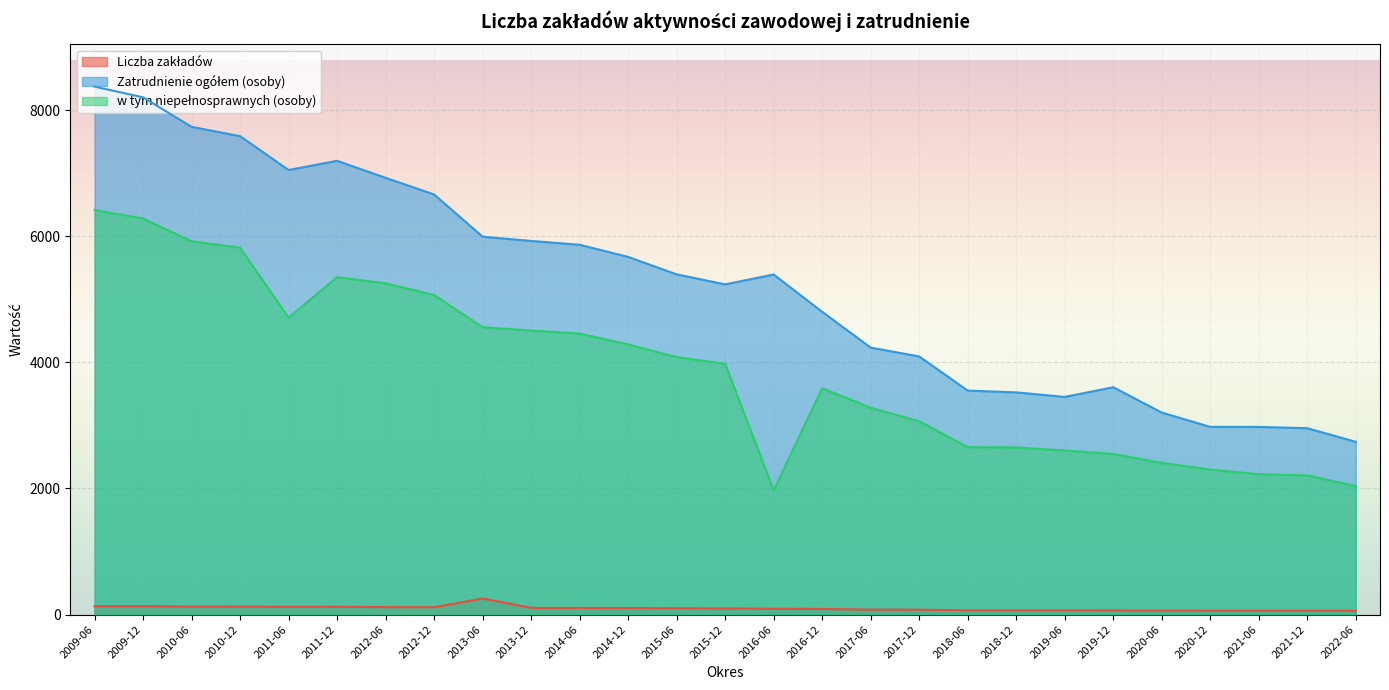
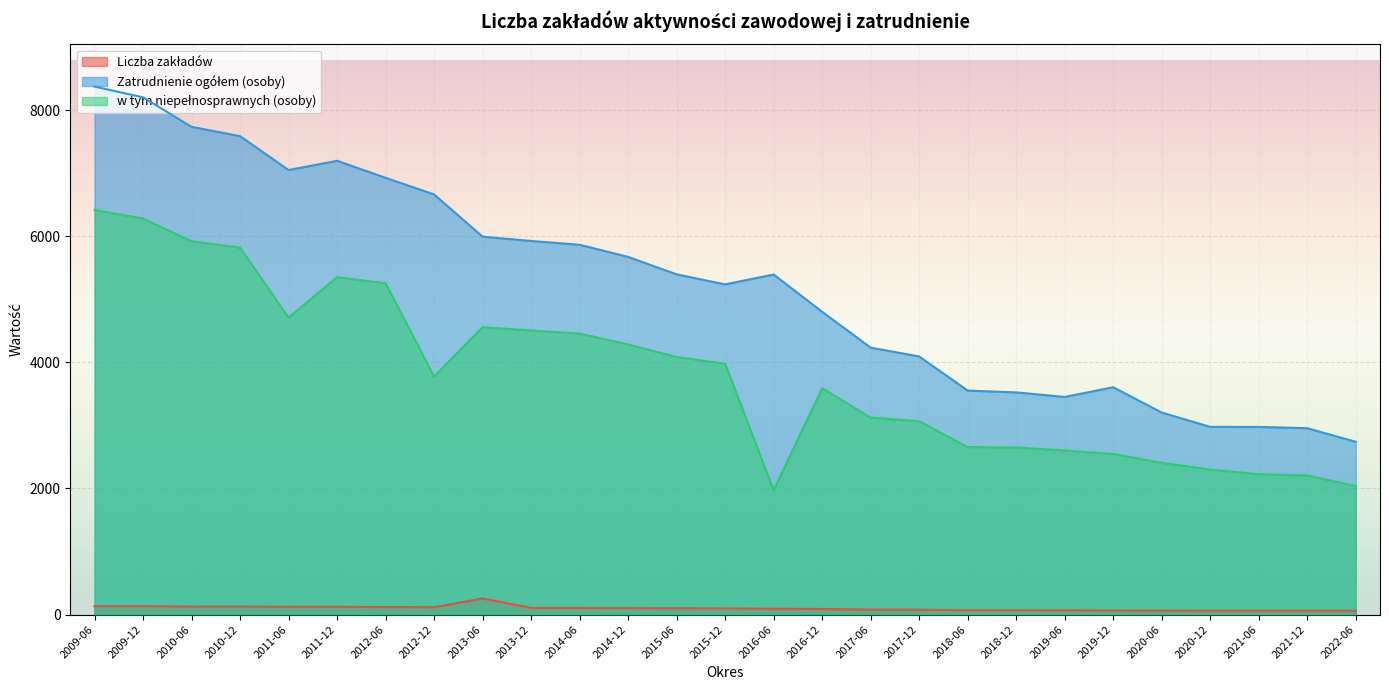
  {
    "Liczba zakładów": {
      "2009-06": 100,
      "2009-12": 100,
      "2010-06": 100,
      "2010-12": 100,
      "2011-06": 100,
      "2011-12": 100,
      "2012-06": 100,
      "2012-12": 100,
      "2013-06": 300,
      "2013-12": 100,
      "2014-06": 100,
      "2014-12": 100,
      "2015-06": 100,
      "2015-12": 100,
      "2016-06": 100,
      "2016-12": 100,
      "2017-06": 100,
      "2017-12": 100,
      "2018-06": 100,
      "2018-12": 100,
      "2019-06": 100,
      "2019-12": 100,
      "2020-06": 100,
      "2020-12": 100,
      "2021-06": 100,
      "2021-12": 100,
      "2022-06": 100
    },
    "Zatrudnienie ogółem (osoby)": {
      "2010-06": 7700,
      "2010-12": 7600,
      "2011-06": 7100,
      "2011-12": 7200,
      "2012-06": 6900,
      "2012-12": 6700,
      "2013-06": 6000,
      "2013-12": 5900,
      "2014-06": 5900,
      "2014-12": 5700,
      "2015-06": 5400,
      "2015-12": 5200,
      "2016-06": 5400,
      "2016-12": 4800,
      "2017-06": 4200,
      "2017-12": 4100,
      "2018-06": 3600,
      "2018-12": 3500,
      "2019-06": 3500,
      "2019-12": 3600,
      "2020-06": 3200,
      "2020-12": 3000,
      "2021-06": 3000,
      "2021-12": 3000,
      "2022-06": 2700
    },
    "w tym niepełnosprawnych (osoby)": {
      "2009-06": 6400,
      "2009-12": 6300,
      "2010-06": 5900,
      "2010-12": 5800,
      "2011-06": 4700,
      "2011-12": 5400,
      "2012-06": 5300,
-     "2012-12": 5100,
+     "2012-12": 3800,
      "2013-06": 4600,
      "2013-12": 4500,
      "2014-06": 4500,
      "2014-12": 4300,
      "2015-06": 4100,
      "2015-12": 4000,
      "2016-06": 2000,
      "2016-12": 3600,
-     "2017-06": 3300,
+     "2017-06": 3100,
      "2017-12": 3100,
      "2018-06": 2700,
      "2018-12": 2700,
      "2019-06": 2600,
      "2019-12": 2500,
      "2020-06": 2400,
      "2020-12": 2300,
      "2021-06": 2200,
      "2021-12": 2200,
      "2022-06": 2000
    }
  }
